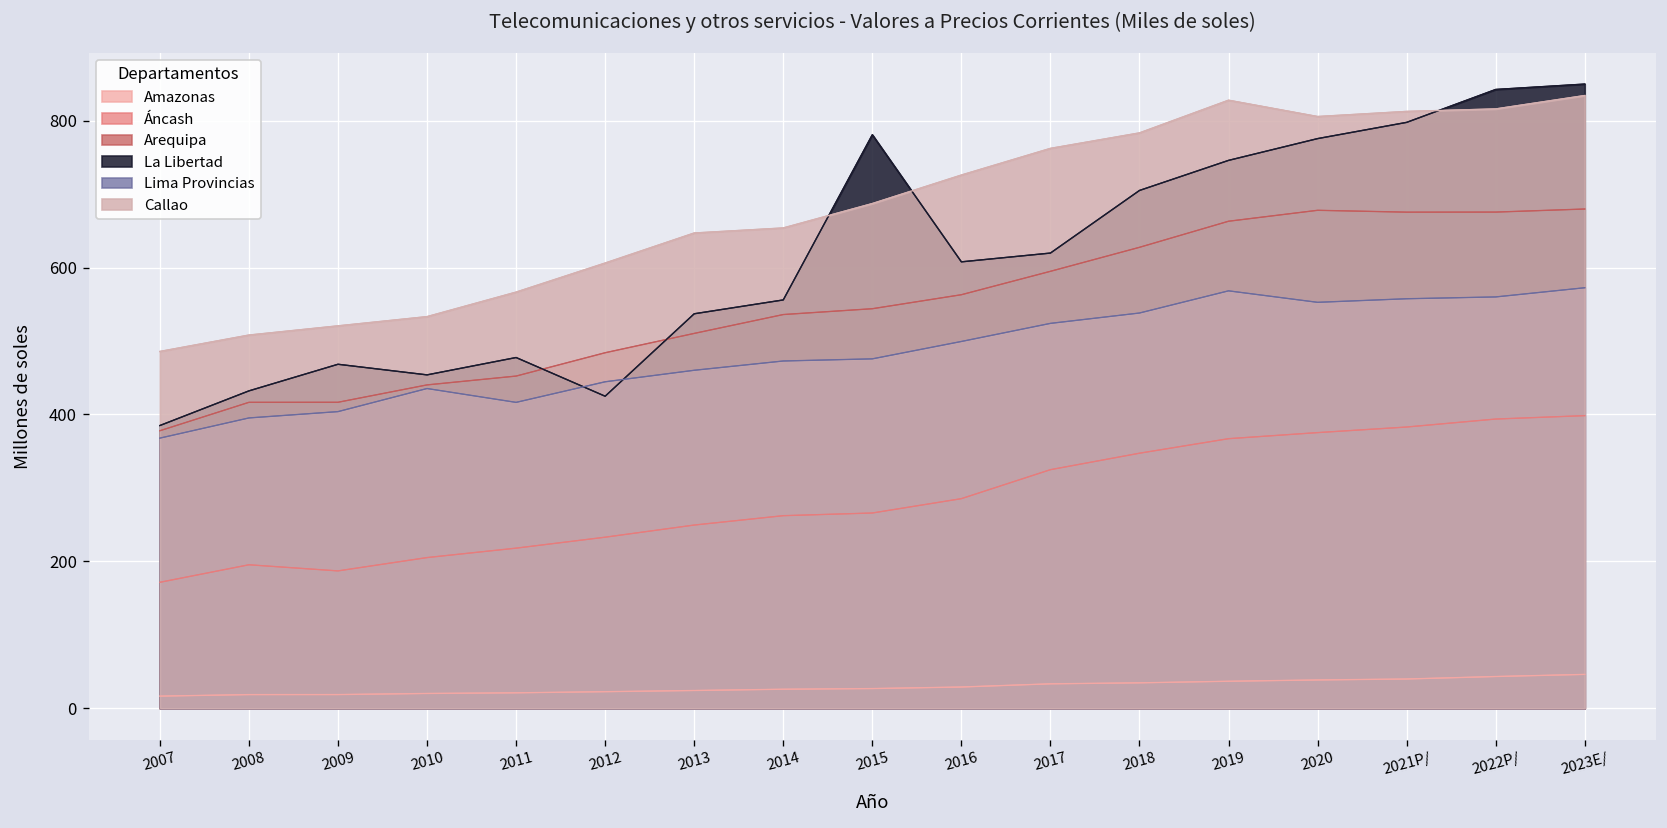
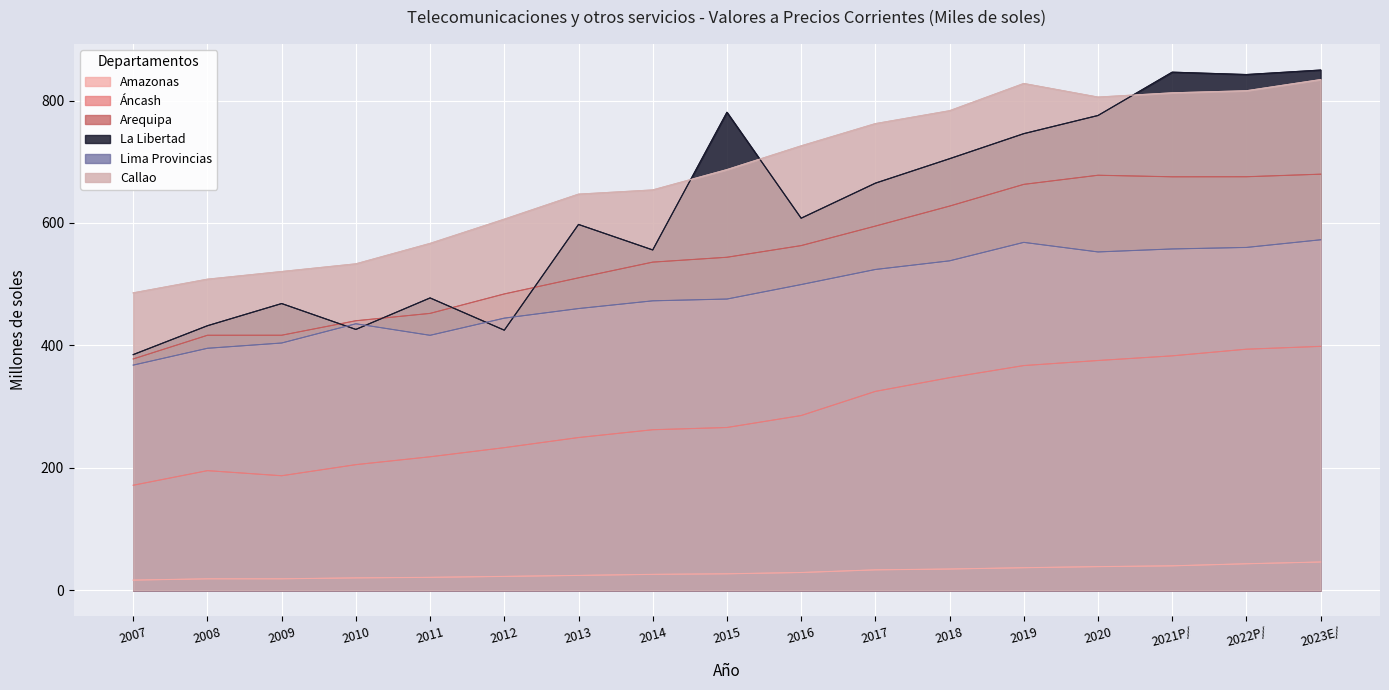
  {
    "La Libertad": {
      "2007": 380,
      "2008": 430,
      "2009": 470,
-     "2010": 450,
+     "2010": 430,
      "2011": 480,
      "2012": 420,
-     "2013": 540,
+     "2013": 600,
      "2014": 560,
      "2015": 780,
      "2016": 610,
-     "2017": 620,
+     "2017": 660,
      "2018": 700,
      "2019": 750,
      "2020": 780,
-     "2021P/": 800,
+     "2021P/": 850,
      "2022P/": 840,
      "2023E/": 850
    },
    "Lima Provincias": {
      "2007": 370,
      "2008": 400,
      "2009": 400,
      "2010": 440,
      "2011": 420,
      "2012": 440,
      "2013": 460,
      "2014": 470,
      "2015": 480,
      "2016": 500,
      "2017": 520,
      "2018": 540,
      "2019": 570,
      "2020": 550,
      "2021P/": 560,
      "2022P/": 560,
      "2023E/": 570
    }
  }
